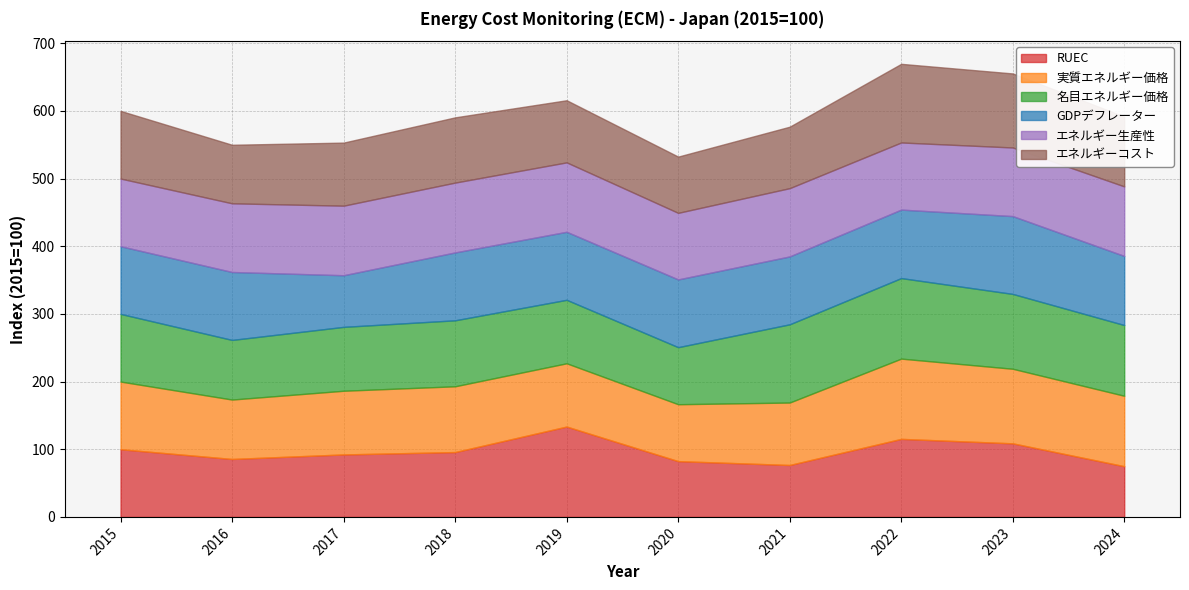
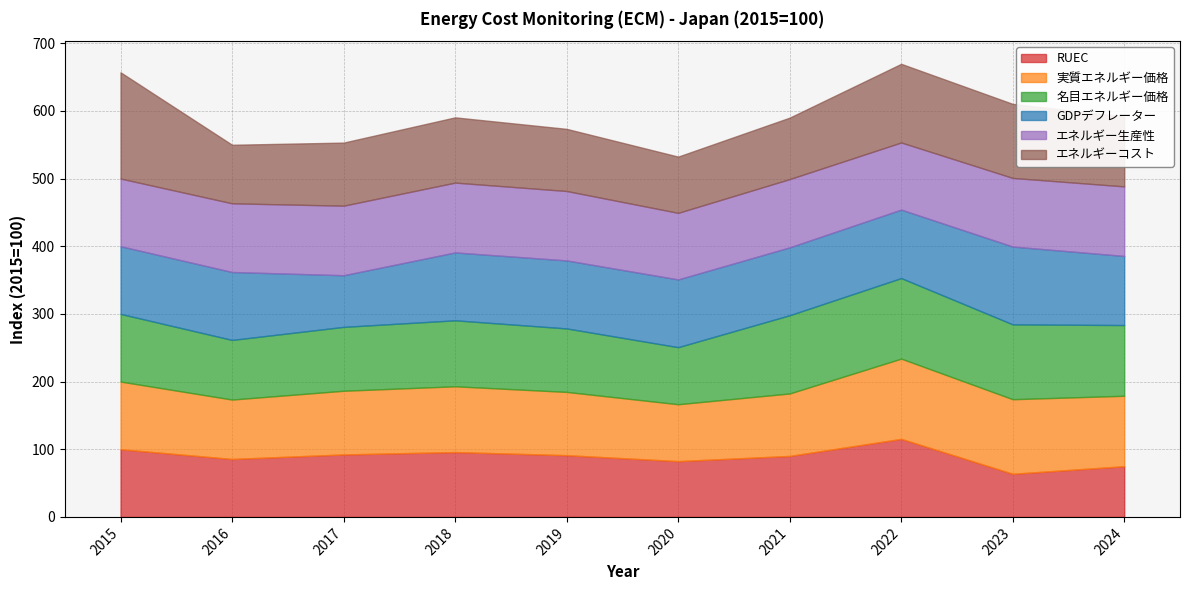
  {
    "RUEC": {
      "2015": 100,
      "2016": 90,
      "2017": 90,
      "2018": 100,
-     "2019": 130,
+     "2019": 90,
      "2020": 80,
-     "2021": 80,
+     "2021": 90,
      "2022": 120,
-     "2023": 110,
+     "2023": 60,
      "2024": 70
    },
    "実質エネルギー価格": {
      "2015": 100,
      "2016": 90,
      "2017": 90,
      "2018": 100,
      "2019": 90,
      "2020": 80,
      "2021": 90,
      "2022": 120,
      "2023": 110,
      "2024": 100
    },
    "名目エネルギー価格": {
      "2015": 100,
      "2016": 90,
      "2017": 90,
      "2018": 100,
      "2019": 90,
      "2020": 80,
      "2021": 120,
      "2022": 120,
      "2023": 110,
      "2024": 100
    },
    "GDPデフレーター": {
      "2015": 100,
      "2016": 100,
      "2017": 80,
      "2018": 100,
      "2019": 100,
      "2020": 100,
      "2021": 100,
      "2022": 100,
      "2023": 120,
      "2024": 100
    },
    "エネルギー生産性": {
      "2015": 100,
      "2016": 100,
      "2017": 100,
      "2018": 100,
      "2019": 100,
      "2020": 100,
      "2021": 100,
      "2022": 100,
      "2023": 100,
      "2024": 100
    },
    "エネルギーコスト": {
-     "2015": 100,
+     "2015": 160,
      "2016": 90,
      "2017": 90,
      "2018": 100,
      "2019": 90,
      "2020": 80,
      "2021": 90,
      "2022": 120,
      "2023": 110
    }
  }
